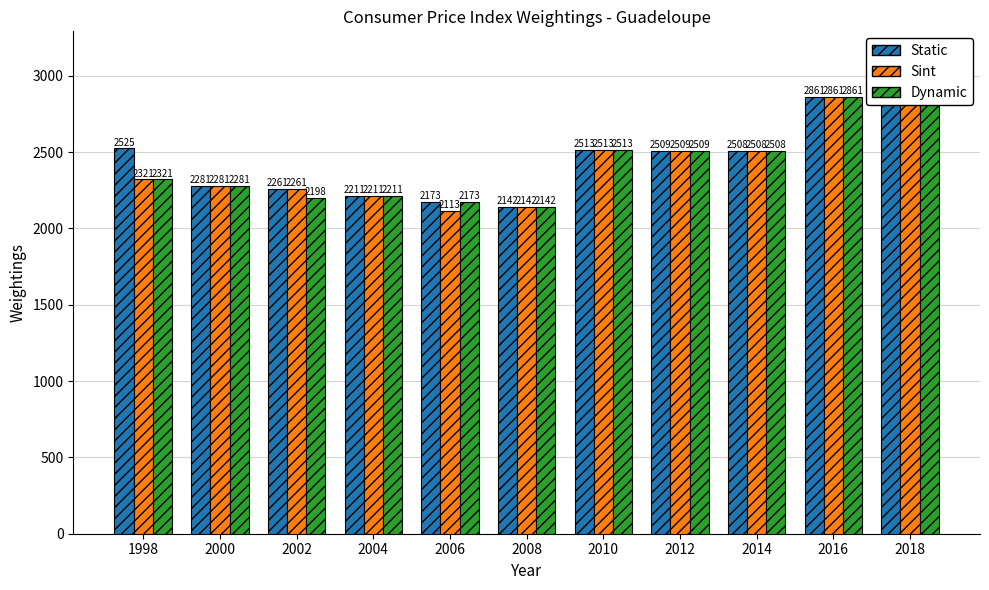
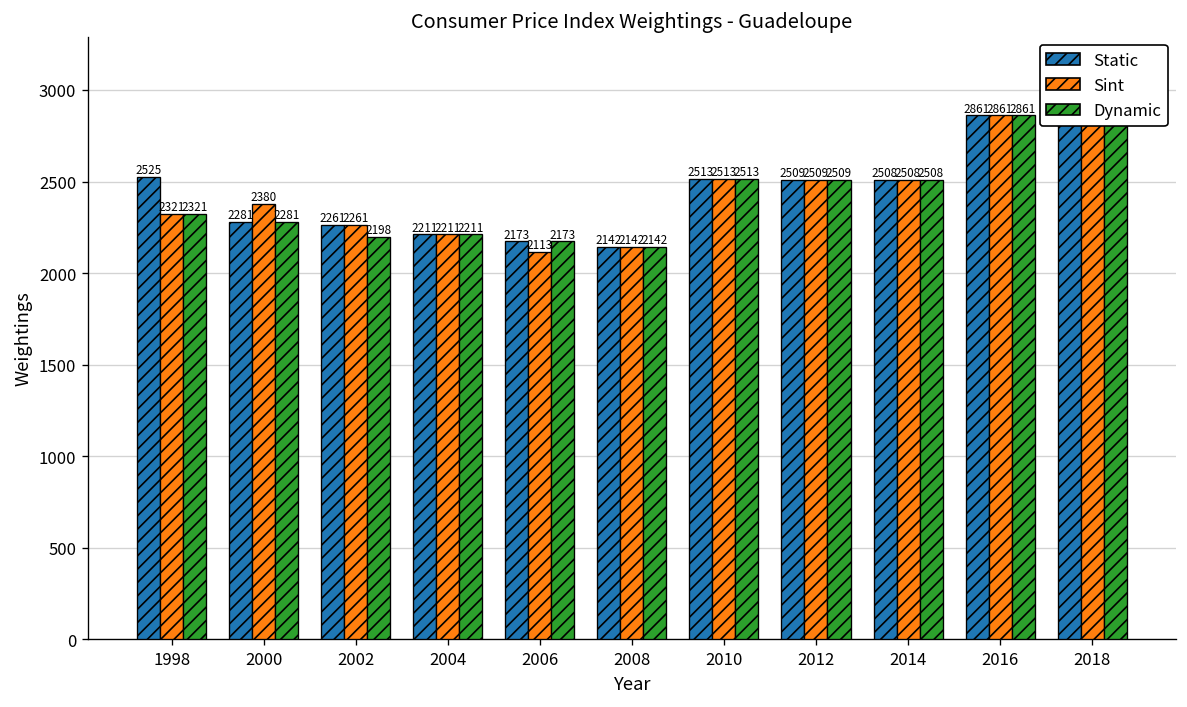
  {
    "Static": {
      "1998": 2525,
      "2000": 2281,
      "2002": 2261,
      "2004": 2211,
      "2006": 2173,
      "2008": 2142,
      "2010": 2513,
      "2012": 2509,
      "2014": 2508,
      "2016": 2861
    },
    "Sint": {
      "1998": 2321,
-     "2000": 2281,
+     "2000": 2380,
      "2002": 2261,
      "2004": 2211,
      "2006": 2113,
      "2008": 2142,
      "2010": 2513,
      "2012": 2509,
      "2014": 2508,
      "2016": 2861
    },
    "Dynamic": {
      "1998": 2321,
      "2000": 2281,
      "2002": 2198,
      "2004": 2211,
      "2006": 2173,
      "2008": 2142,
      "2010": 2513,
      "2012": 2509,
      "2014": 2508,
      "2016": 2861
    }
  }
